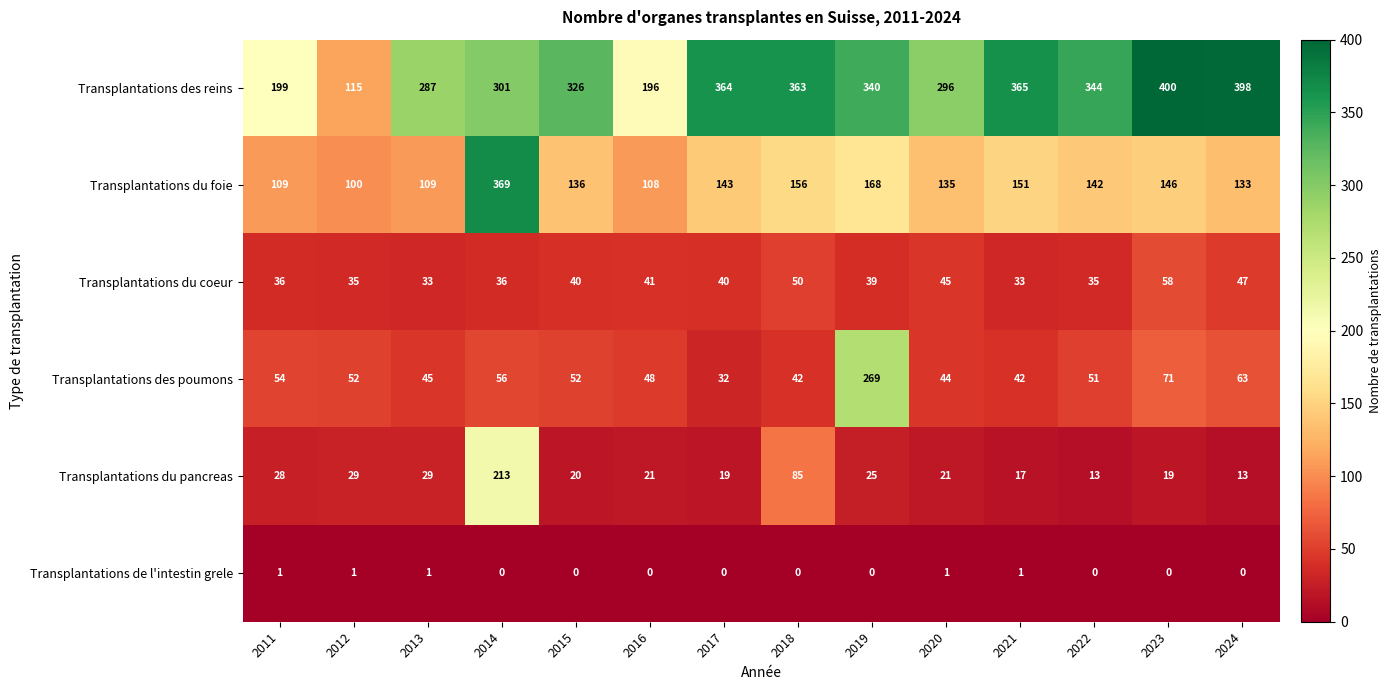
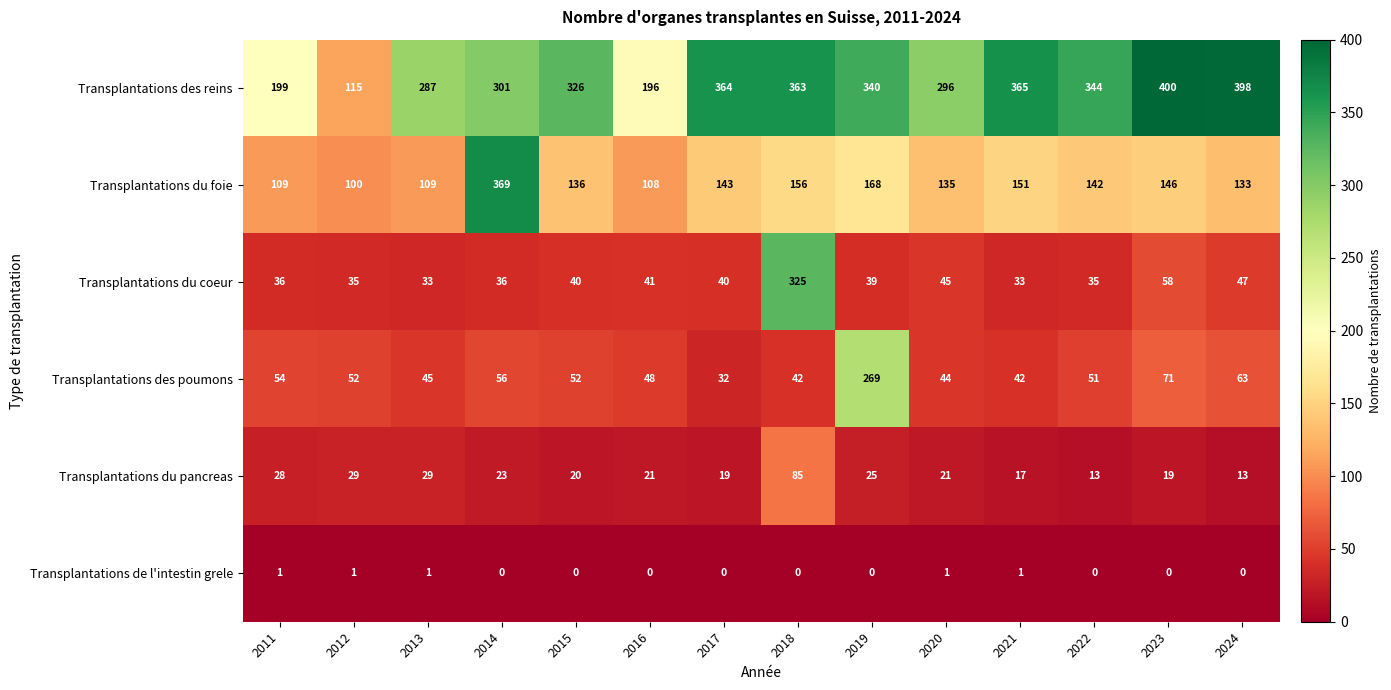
  {
    "Transplantations des reins": {
      "2011": 199,
      "2012": 115,
      "2013": 287,
      "2014": 301,
      "2015": 326,
      "2016": 196,
      "2017": 364,
      "2018": 363,
      "2019": 340,
      "2020": 296,
      "2021": 365,
      "2022": 344,
      "2023": 400,
      "2024": 398
    },
    "Transplantations du foie": {
      "2011": 109,
      "2012": 100,
      "2013": 109,
      "2014": 369,
      "2015": 136,
      "2016": 108,
      "2017": 143,
      "2018": 156,
      "2019": 168,
      "2020": 135,
      "2021": 151,
      "2022": 142,
      "2023": 146,
      "2024": 133
    },
    "Transplantations du coeur": {
      "2011": 36,
      "2012": 35,
      "2013": 33,
      "2014": 36,
      "2015": 40,
      "2016": 41,
      "2017": 40,
-     "2018": 50,
+     "2018": 325,
      "2019": 39,
      "2020": 45,
      "2021": 33,
      "2022": 35,
      "2023": 58,
      "2024": 47
    },
    "Transplantations des poumons": {
      "2011": 54,
      "2012": 52,
      "2013": 45,
      "2014": 56,
      "2015": 52,
      "2016": 48,
      "2017": 32,
      "2018": 42,
      "2019": 269,
      "2020": 44,
      "2021": 42,
      "2022": 51,
      "2023": 71,
      "2024": 63
    },
    "Transplantations du pancreas": {
      "2011": 28,
      "2012": 29,
      "2013": 29,
-     "2014": 213,
+     "2014": 23,
      "2015": 20,
      "2016": 21,
      "2017": 19,
      "2018": 85,
      "2019": 25,
      "2020": 21,
      "2021": 17,
      "2022": 13,
      "2023": 19,
      "2024": 13
    },
    "Transplantations de l'intestin grele": {
      "2011": 1,
      "2012": 1,
      "2013": 1,
      "2014": 0,
      "2015": 0,
      "2016": 0,
      "2017": 0,
      "2018": 0,
      "2019": 0,
      "2020": 1,
      "2021": 1,
      "2022": 0,
      "2023": 0,
      "2024": 0
    }
  }
